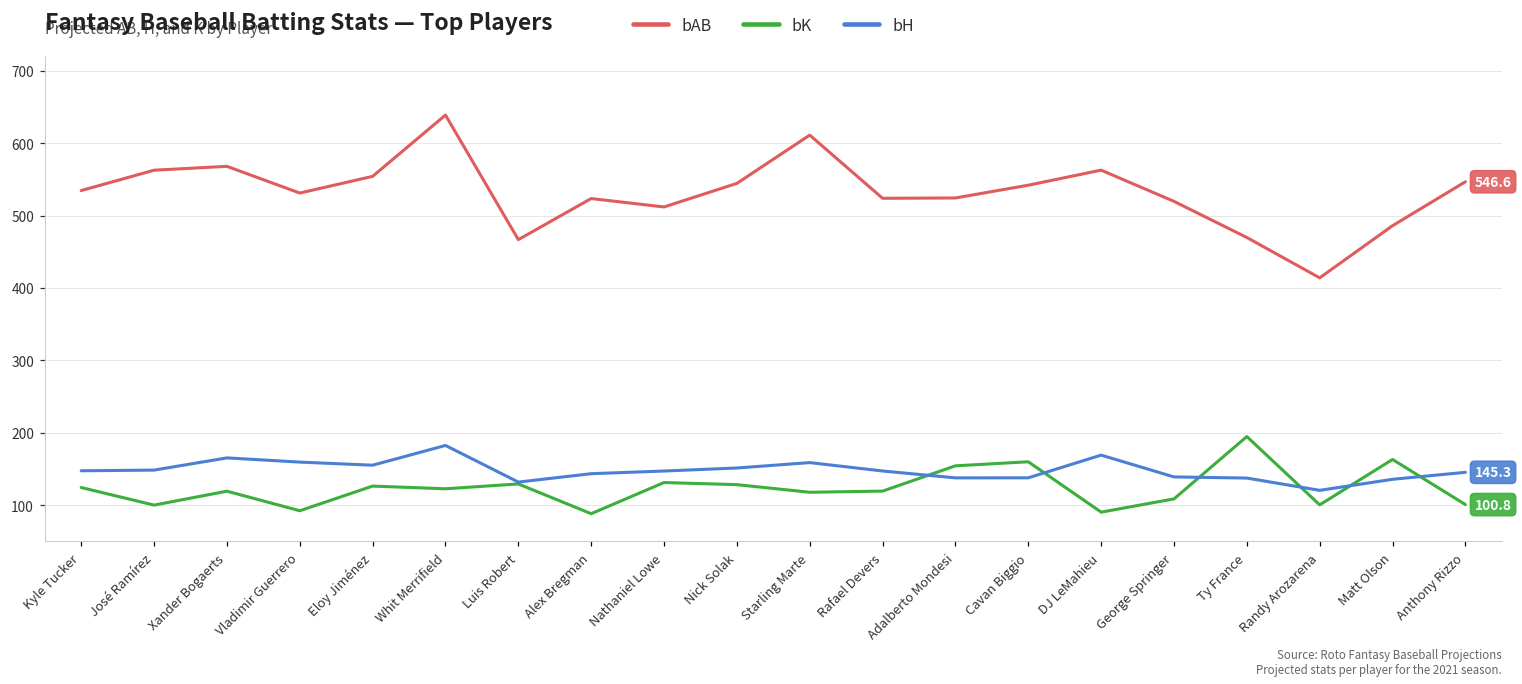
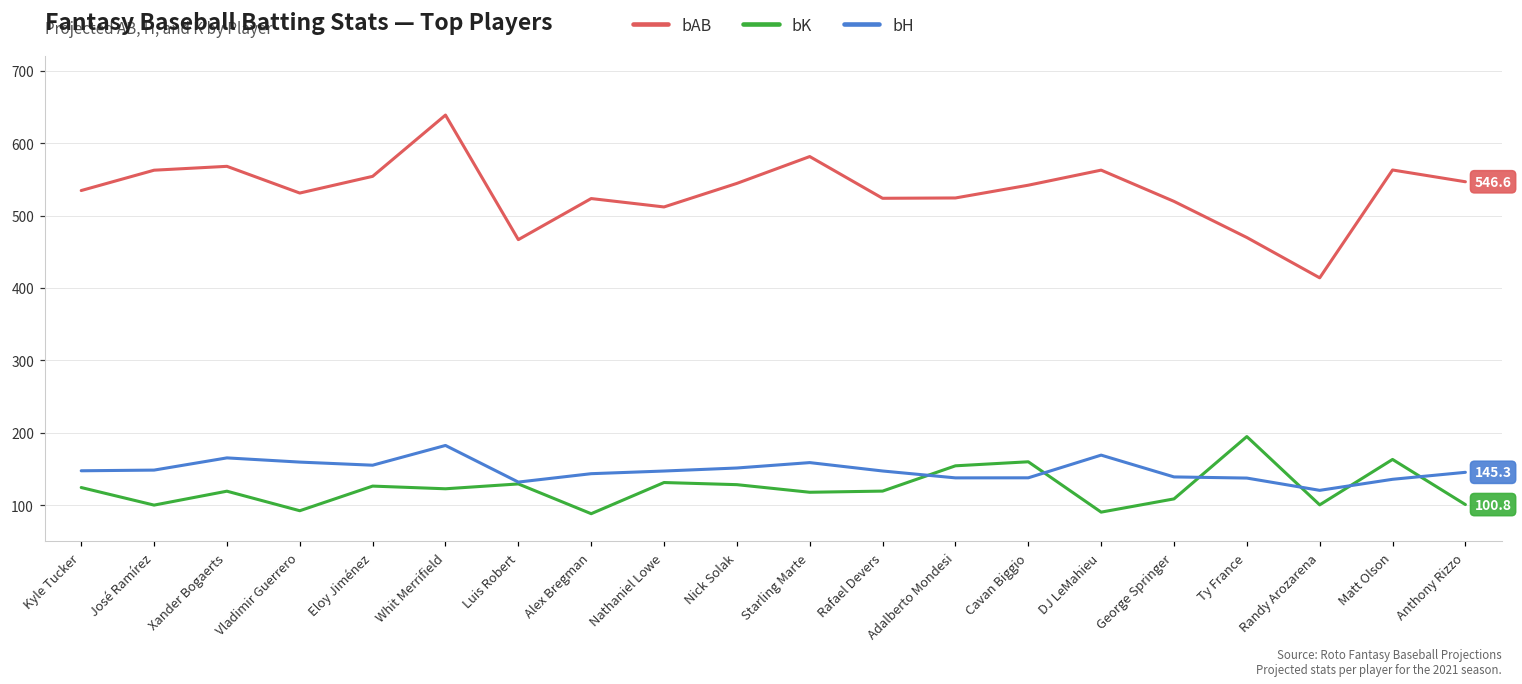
  {
    "bAB": {
      "Kyle Tucker": 530,
      "José Ramírez": 560,
      "Xander Bogaerts": 570,
      "Vladimir Guerrero": 530,
      "Eloy Jiménez": 550,
      "Whit Merrifield": 640,
      "Luis Robert": 470,
      "Alex Bregman": 520,
      "Nathaniel Lowe": 510,
      "Nick Solak": 540,
-     "Starling Marte": 610,
+     "Starling Marte": 580,
      "Rafael Devers": 520,
      "Adalberto Mondesi": 520,
      "Cavan Biggio": 540,
      "DJ LeMahieu": 560,
      "George Springer": 520,
      "Ty France": 470,
      "Randy Arozarena": 410,
-     "Matt Olson": 490
+     "Matt Olson": 560
    },
    "bK": {
      "Kyle Tucker": 120,
      "José Ramírez": 100,
      "Xander Bogaerts": 120,
      "Vladimir Guerrero": 90,
      "Eloy Jiménez": 130,
      "Whit Merrifield": 120,
      "Alex Bregman": 90,
      "Nathaniel Lowe": 130,
      "Nick Solak": 130,
      "Starling Marte": 120,
      "Rafael Devers": 120,
      "Adalberto Mondesi": 150,
      "Cavan Biggio": 160,
      "DJ LeMahieu": 90,
      "George Springer": 110,
      "Ty France": 190,
      "Randy Arozarena": 100,
      "Matt Olson": 160
    },
    "bH": {
      "Kyle Tucker": 150,
      "José Ramírez": 150,
      "Xander Bogaerts": 170,
      "Vladimir Guerrero": 160,
      "Eloy Jiménez": 160,
      "Whit Merrifield": 180,
      "Alex Bregman": 140,
      "Nathaniel Lowe": 150,
      "Nick Solak": 150,
      "Starling Marte": 160,
      "Rafael Devers": 150,
      "Adalberto Mondesi": 140,
      "Cavan Biggio": 140,
      "DJ LeMahieu": 170,
      "George Springer": 140,
      "Ty France": 140,
      "Randy Arozarena": 120,
      "Matt Olson": 140
    }
  }
